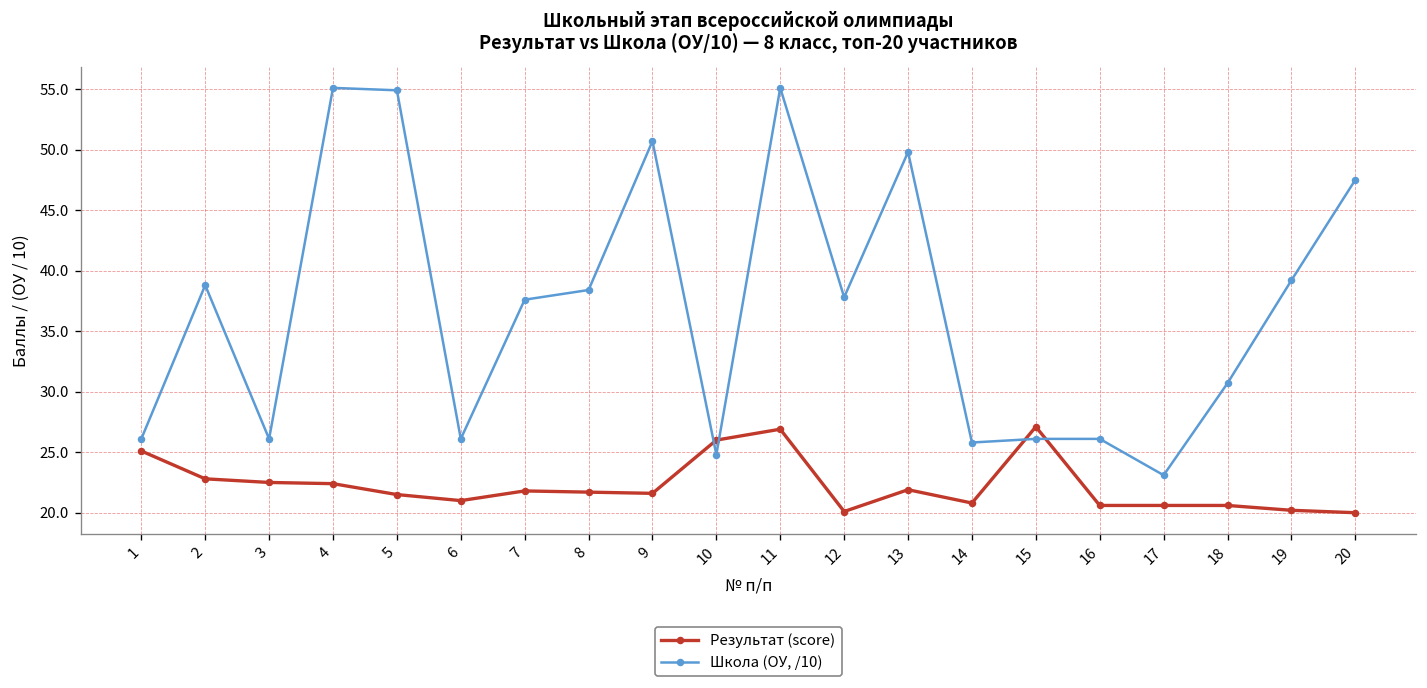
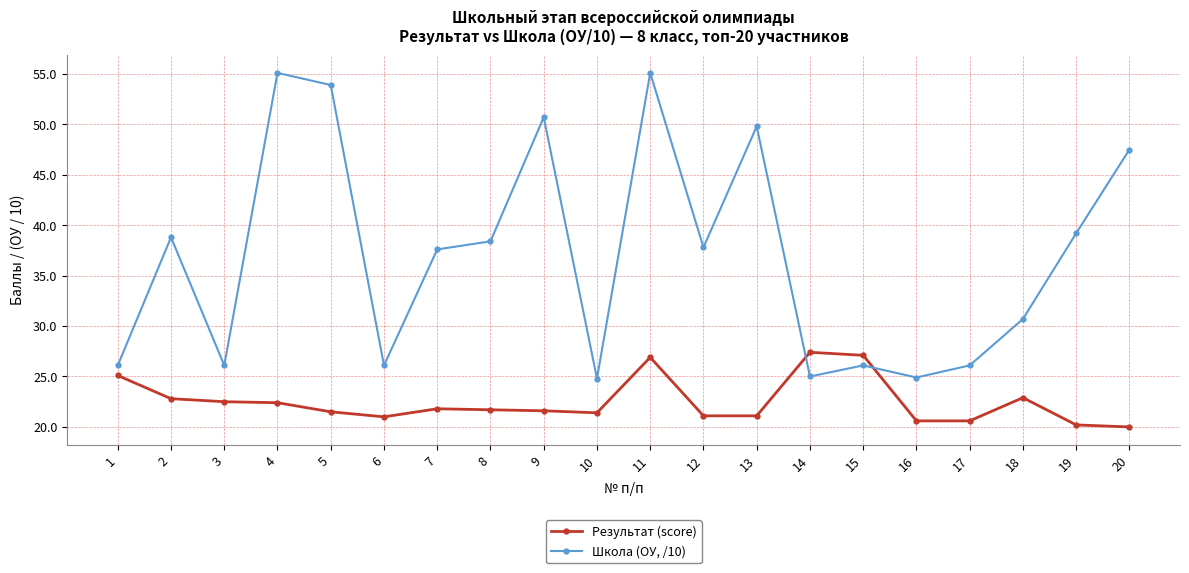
  {
    "Результат (score)": {
      "1": 25.1,
      "2": 22.8,
      "3": 22.5,
      "4": 22.4,
      "5": 21.5,
      "6": 21.0,
      "7": 21.8,
      "8": 21.7,
      "9": 21.6,
-     "10": 26.0,
+     "10": 21.4,
      "11": 26.9,
-     "12": 20.1,
-     "13": 21.9,
-     "14": 20.8,
+     "12": 21.1,
+     "13": 21.1,
+     "14": 27.4,
      "15": 27.1,
      "16": 20.6,
      "17": 20.6,
-     "18": 20.6,
+     "18": 22.9,
      "19": 20.2,
      "20": 20.0
    },
    "Школа (ОУ, /10)": {
      "1": 26.1,
      "2": 38.8,
      "3": 26.1,
      "4": 55.1,
-     "5": 54.9,
+     "5": 53.9,
      "6": 26.1,
      "7": 37.6,
      "8": 38.4,
      "9": 50.7,
      "10": 24.8,
      "11": 55.1,
      "12": 37.8,
      "13": 49.8,
-     "14": 25.8,
+     "14": 25.0,
      "15": 26.1,
-     "16": 26.1,
-     "17": 23.1,
+     "16": 24.9,
+     "17": 26.1,
      "18": 30.7,
      "19": 39.2,
      "20": 47.5
    }
  }
